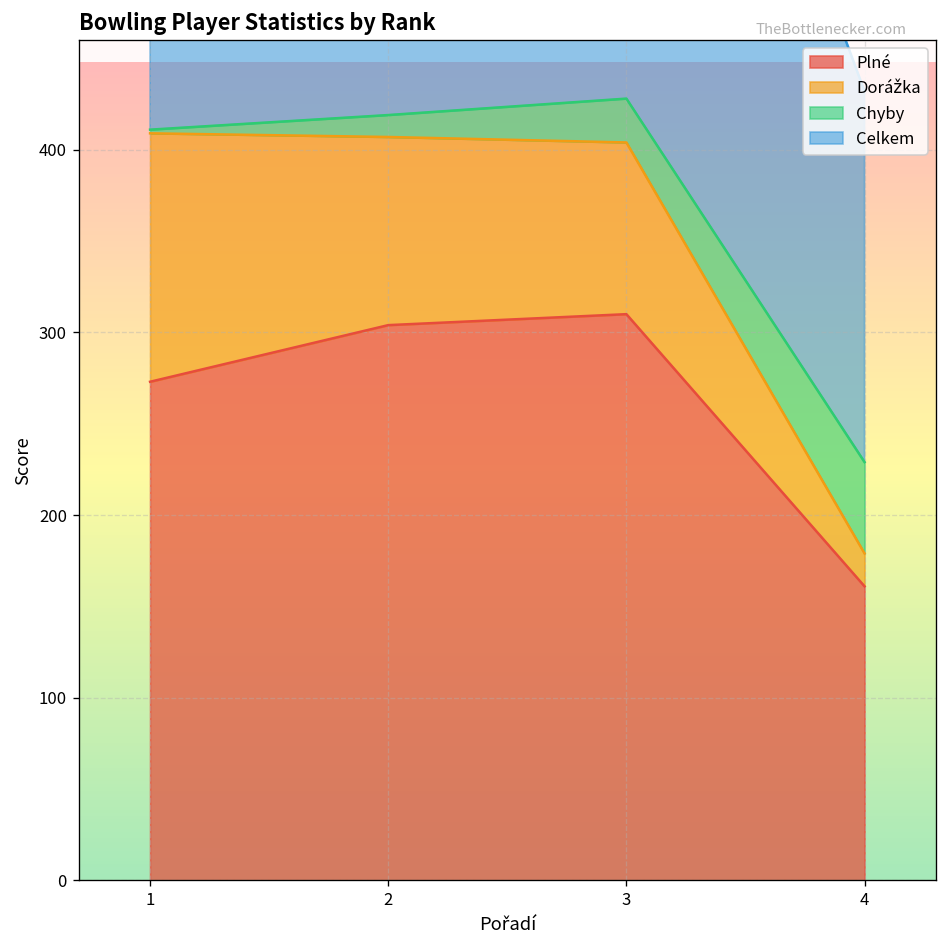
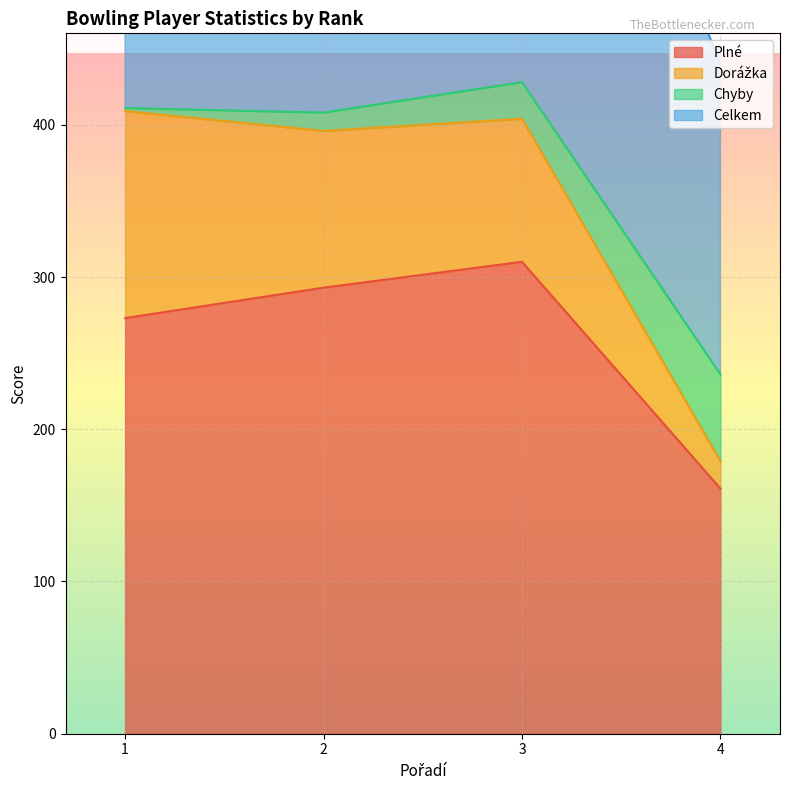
  {
    "Plné": {
      "1": 273,
-     "2": 304,
+     "2": 293,
      "3": 310,
      "4": 161
    },
    "Dorážka": {
      "1": 136,
      "2": 103,
      "3": 94,
      "4": 18
    },
    "Chyby": {
      "1": 2,
      "2": 12,
      "3": 24,
-     "4": 50
+     "4": 57
    }
  }
